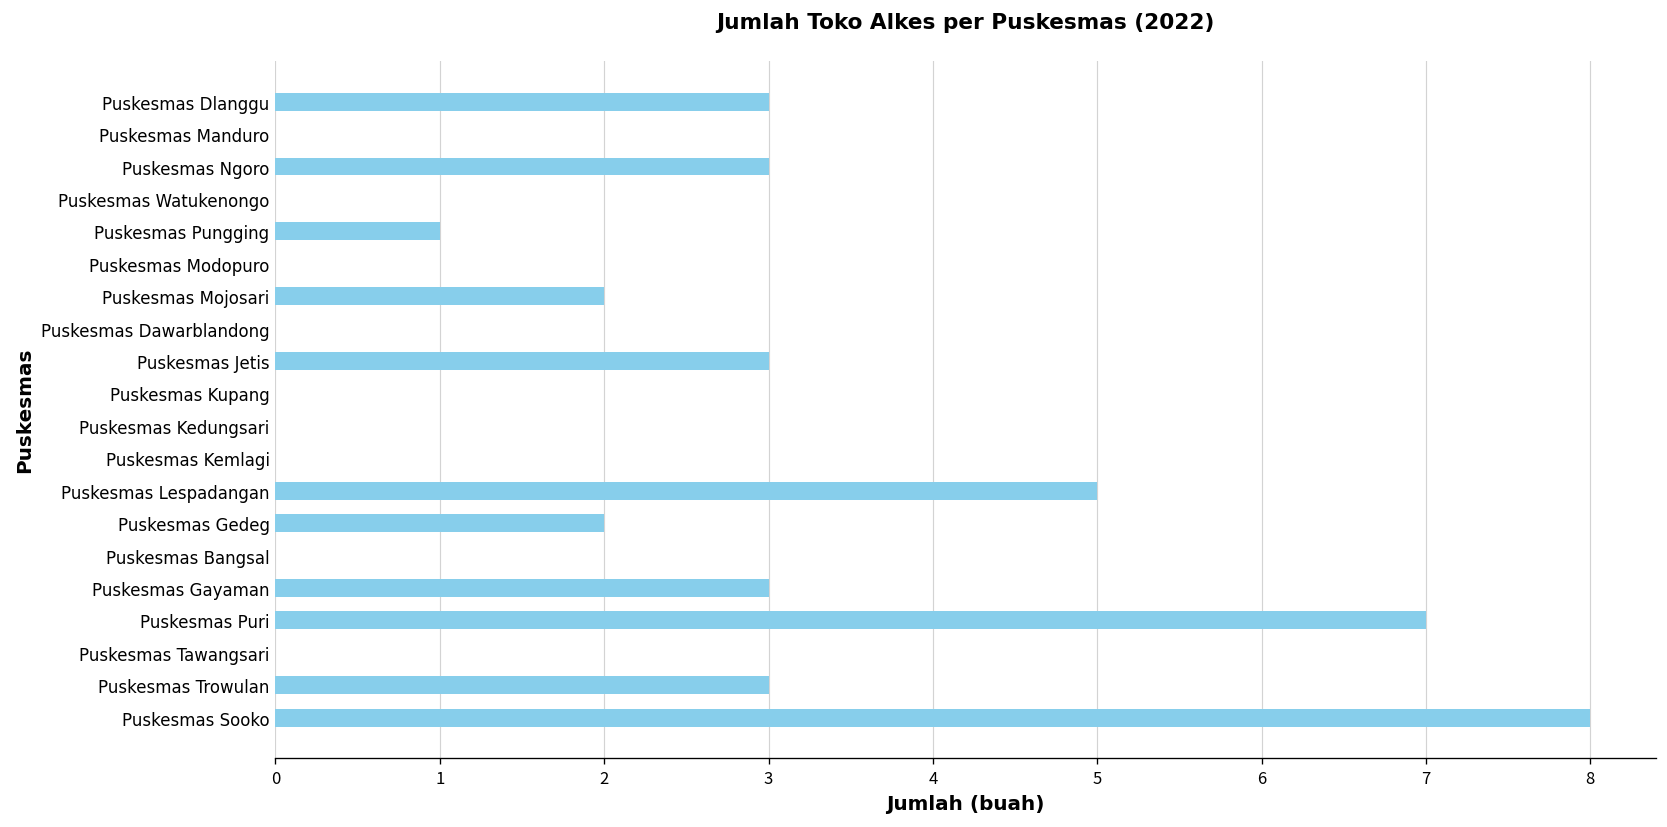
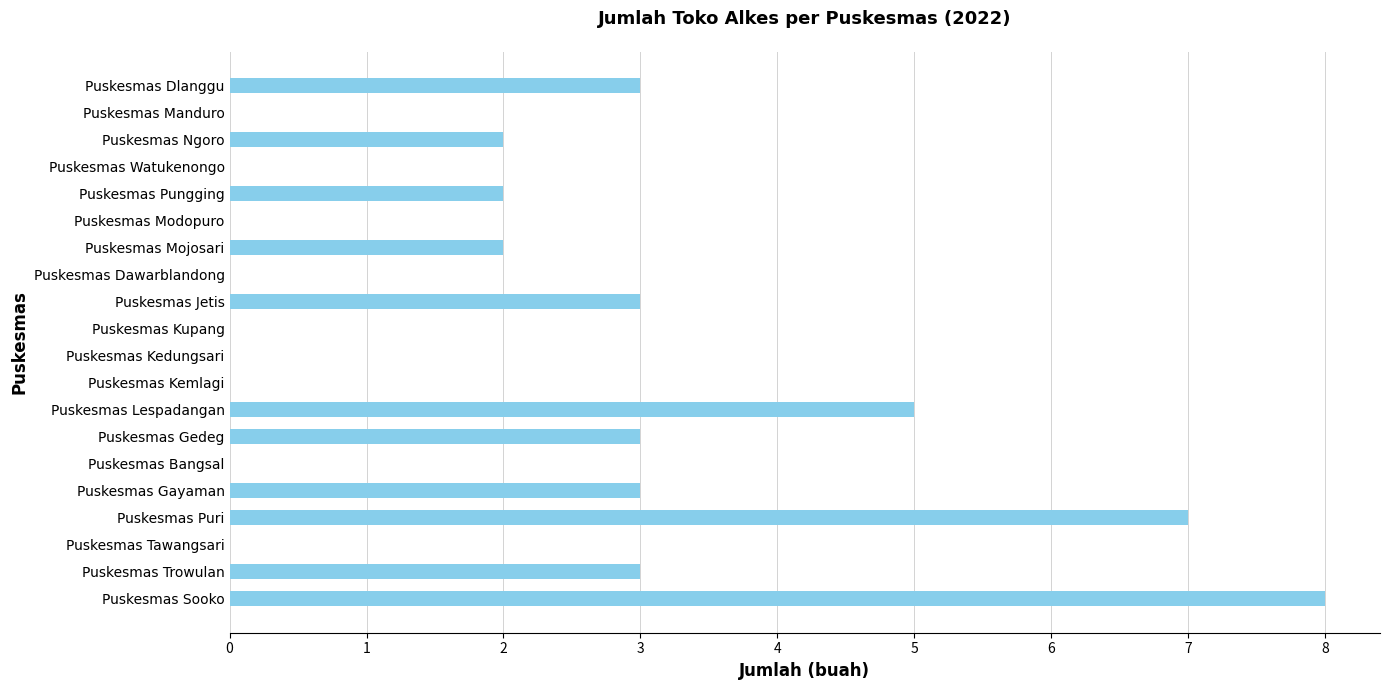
  {
    "Puskesmas Dlanggu": 3,
    "Puskesmas Manduro": 0,
-   "Puskesmas Ngoro": 3,
+   "Puskesmas Ngoro": 2,
    "Puskesmas Watukenongo": 0,
-   "Puskesmas Pungging": 1,
+   "Puskesmas Pungging": 2,
    "Puskesmas Modopuro": 0,
    "Puskesmas Mojosari": 2,
    "Puskesmas Dawarblandong": 0,
    "Puskesmas Jetis": 3,
    "Puskesmas Kupang": 0,
    "Puskesmas Kedungsari": 0,
    "Puskesmas Kemlagi": 0,
    "Puskesmas Lespadangan": 5,
-   "Puskesmas Gedeg": 2,
+   "Puskesmas Gedeg": 3,
    "Puskesmas Bangsal": 0,
    "Puskesmas Gayaman": 3,
    "Puskesmas Puri": 7,
    "Puskesmas Tawangsari": 0,
    "Puskesmas Trowulan": 3,
    "Puskesmas Sooko": 8
  }
